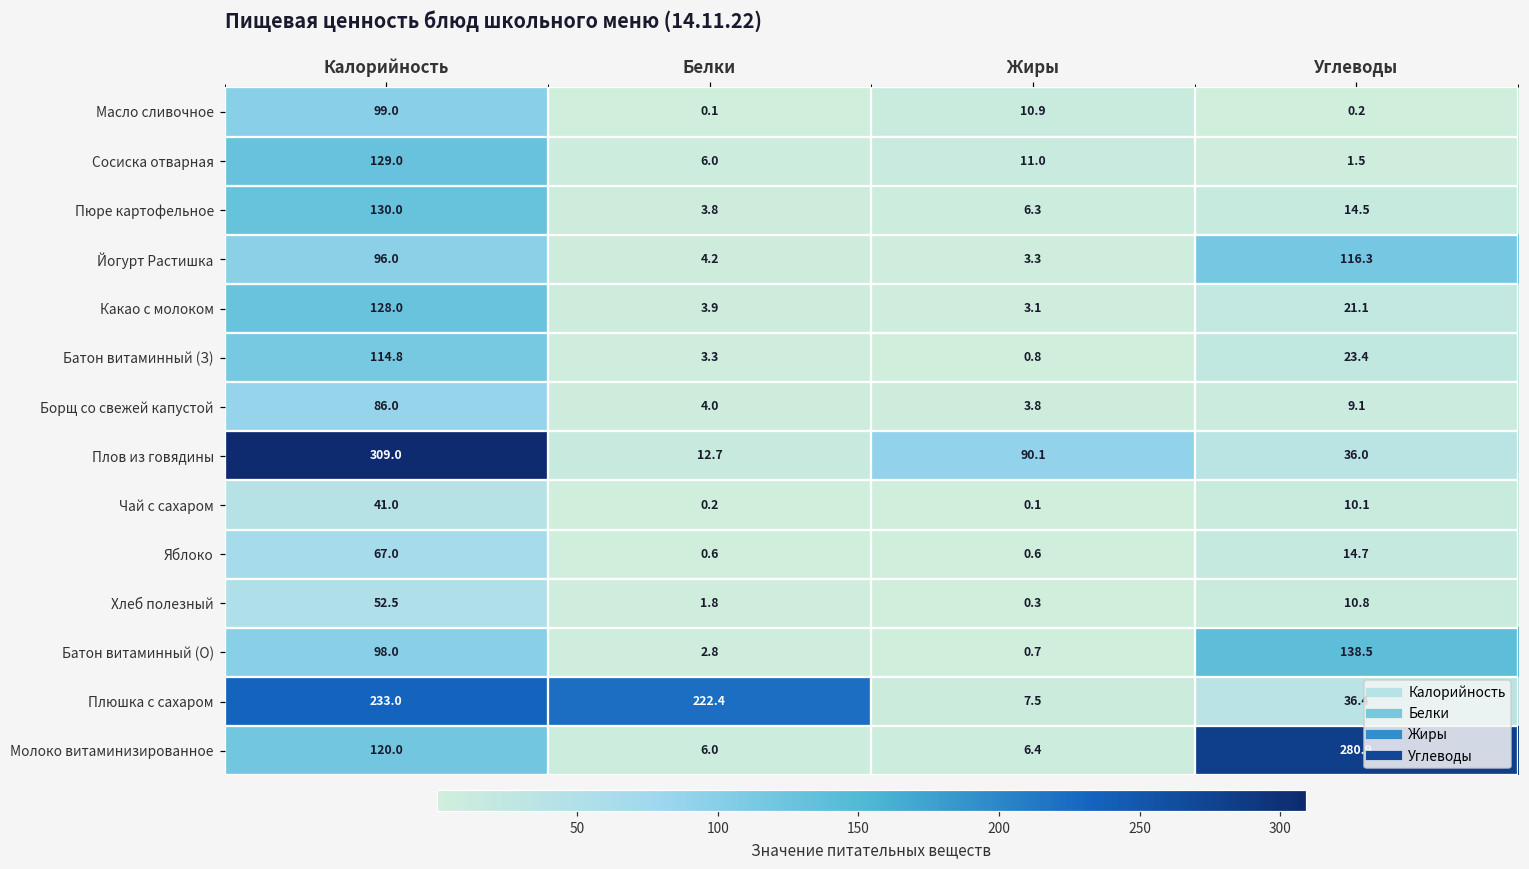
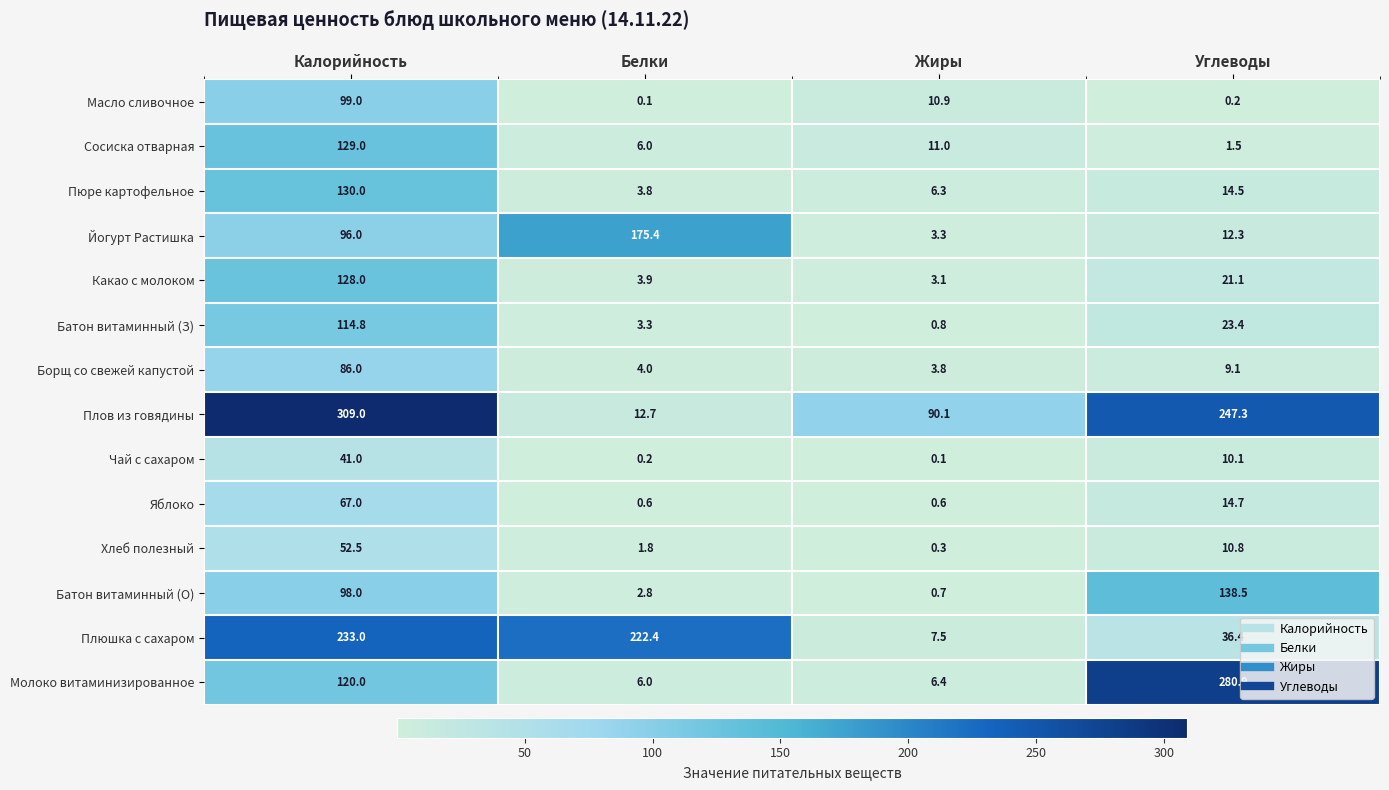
  {
    "Масло сливочное": {
      "Калорийность": 99.0,
      "Белки": 0.1,
      "Жиры": 10.9,
      "Углеводы": 0.2
    },
    "Сосиска отварная": {
      "Калорийность": 129.0,
      "Белки": 6.0,
      "Жиры": 11.0,
      "Углеводы": 1.5
    },
    "Пюре картофельное": {
      "Калорийность": 130.0,
      "Белки": 3.8,
      "Жиры": 6.3,
      "Углеводы": 14.5
    },
    "Йогурт Растишка": {
      "Калорийность": 96.0,
-     "Белки": 4.2,
+     "Белки": 175.4,
      "Жиры": 3.3,
-     "Углеводы": 116.3
+     "Углеводы": 12.3
    },
    "Какао с молоком": {
      "Калорийность": 128.0,
      "Белки": 3.9,
      "Жиры": 3.1,
      "Углеводы": 21.1
    },
    "Батон витаминный (З)": {
      "Калорийность": 114.8,
      "Белки": 3.3,
      "Жиры": 0.8,
      "Углеводы": 23.4
    },
    "Борщ со свежей капустой": {
      "Калорийность": 86.0,
      "Белки": 4.0,
      "Жиры": 3.8,
      "Углеводы": 9.1
    },
    "Плов из говядины": {
      "Калорийность": 309.0,
      "Белки": 12.7,
      "Жиры": 90.1,
-     "Углеводы": 36.0
+     "Углеводы": 247.3
    },
    "Чай с сахаром": {
      "Калорийность": 41.0,
      "Белки": 0.2,
      "Жиры": 0.1,
      "Углеводы": 10.1
    },
    "Яблоко": {
      "Калорийность": 67.0,
      "Белки": 0.6,
      "Жиры": 0.6,
      "Углеводы": 14.7
    },
    "Хлеб полезный": {
      "Калорийность": 52.5,
      "Белки": 1.8,
      "Жиры": 0.3,
      "Углеводы": 10.8
    },
    "Батон витаминный (О)": {
      "Калорийность": 98.0,
      "Белки": 2.8,
      "Жиры": 0.7,
      "Углеводы": 138.5
    },
    "Плюшка с сахаром": {
      "Калорийность": 233.0,
      "Белки": 222.4,
      "Жиры": 7.5
    },
    "Молоко витаминизированное": {
      "Калорийность": 120.0,
      "Белки": 6.0,
      "Жиры": 6.4
    }
  }
